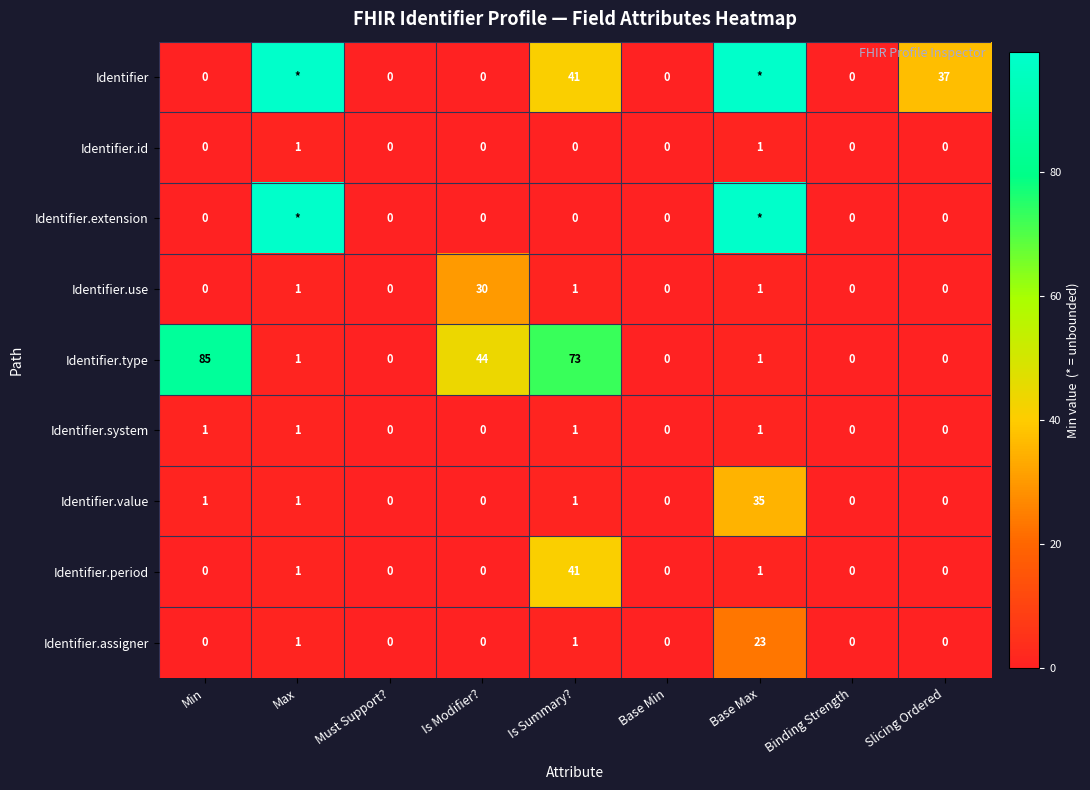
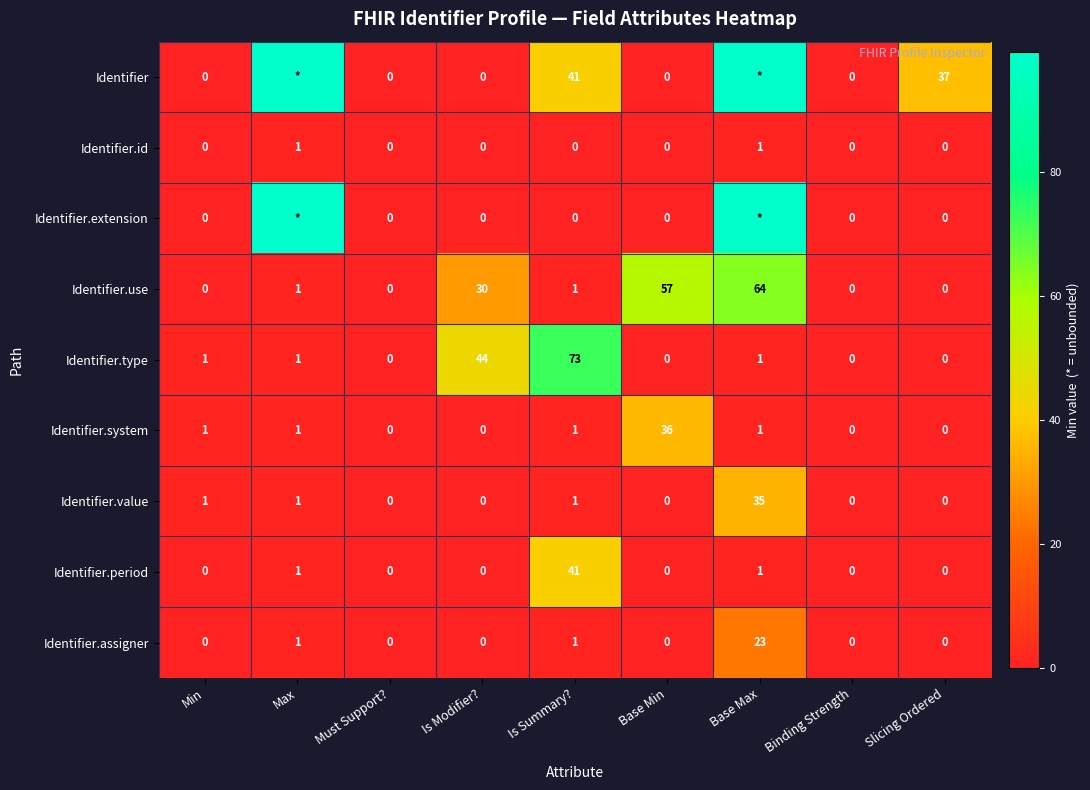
  {
    "Identifier": {
      "Min": 0,
      "Must Support?": 0,
      "Is Modifier?": 0,
      "Is Summary?": 41,
      "Base Min": 0,
      "Binding Strength": 0
    },
    "Identifier.id": {
      "Min": 0,
      "Max": 1,
      "Must Support?": 0,
      "Is Modifier?": 0,
      "Is Summary?": 0,
      "Base Min": 0,
      "Base Max": 1,
      "Binding Strength": 0,
      "Slicing Ordered": 0
    },
    "Identifier.extension": {
      "Min": 0,
      "Must Support?": 0,
      "Is Modifier?": 0,
      "Is Summary?": 0,
      "Base Min": 0,
      "Binding Strength": 0,
      "Slicing Ordered": 0
    },
    "Identifier.use": {
      "Min": 0,
      "Max": 1,
      "Must Support?": 0,
      "Is Modifier?": 30,
      "Is Summary?": 1,
-     "Base Min": 0,
-     "Base Max": 1,
+     "Base Min": 57,
+     "Base Max": 64,
      "Binding Strength": 0,
      "Slicing Ordered": 0
    },
    "Identifier.type": {
-     "Min": 85,
+     "Min": 1,
      "Max": 1,
      "Must Support?": 0,
      "Is Modifier?": 44,
      "Is Summary?": 73,
      "Base Min": 0,
      "Base Max": 1,
      "Binding Strength": 0,
      "Slicing Ordered": 0
    },
    "Identifier.system": {
      "Min": 1,
      "Max": 1,
      "Must Support?": 0,
      "Is Modifier?": 0,
      "Is Summary?": 1,
-     "Base Min": 0,
+     "Base Min": 36,
      "Base Max": 1,
      "Binding Strength": 0,
      "Slicing Ordered": 0
    },
    "Identifier.value": {
      "Min": 1,
      "Max": 1,
      "Must Support?": 0,
      "Is Modifier?": 0,
      "Is Summary?": 1,
      "Base Min": 0,
      "Base Max": 35,
      "Binding Strength": 0,
      "Slicing Ordered": 0
    },
    "Identifier.period": {
      "Min": 0,
      "Max": 1,
      "Must Support?": 0,
      "Is Modifier?": 0,
      "Is Summary?": 41,
      "Base Min": 0,
      "Base Max": 1,
      "Binding Strength": 0,
      "Slicing Ordered": 0
    },
    "Identifier.assigner": {
      "Min": 0,
      "Max": 1,
      "Must Support?": 0,
      "Is Modifier?": 0,
      "Is Summary?": 1,
      "Base Min": 0,
      "Base Max": 23,
      "Binding Strength": 0,
      "Slicing Ordered": 0
    }
  }
